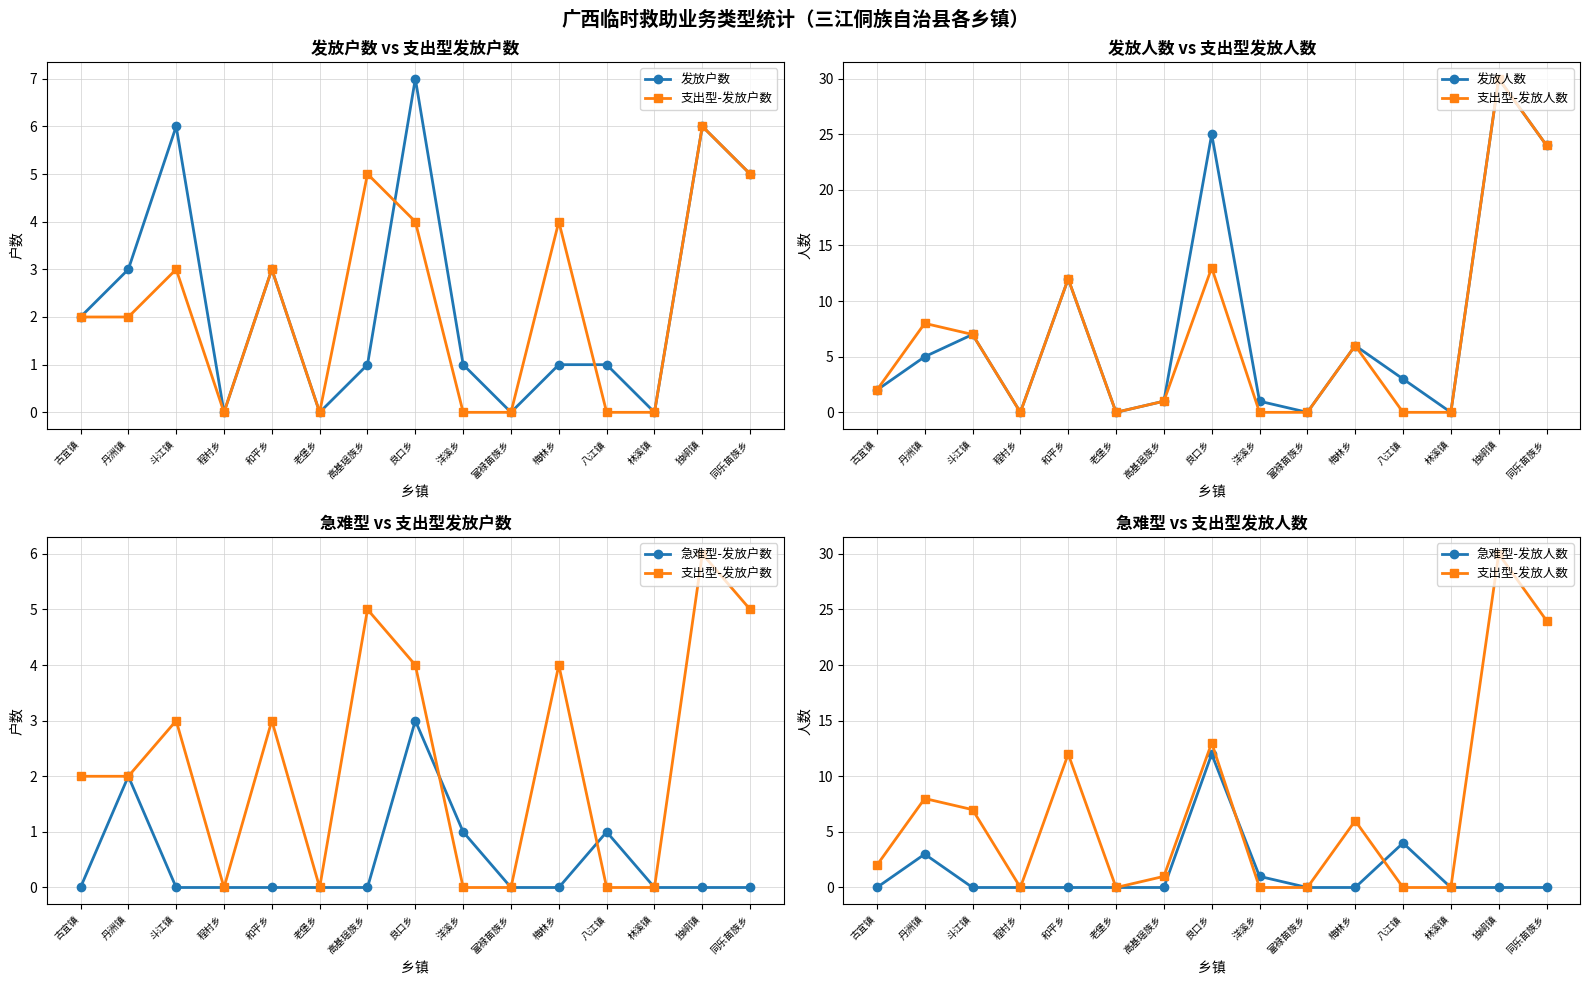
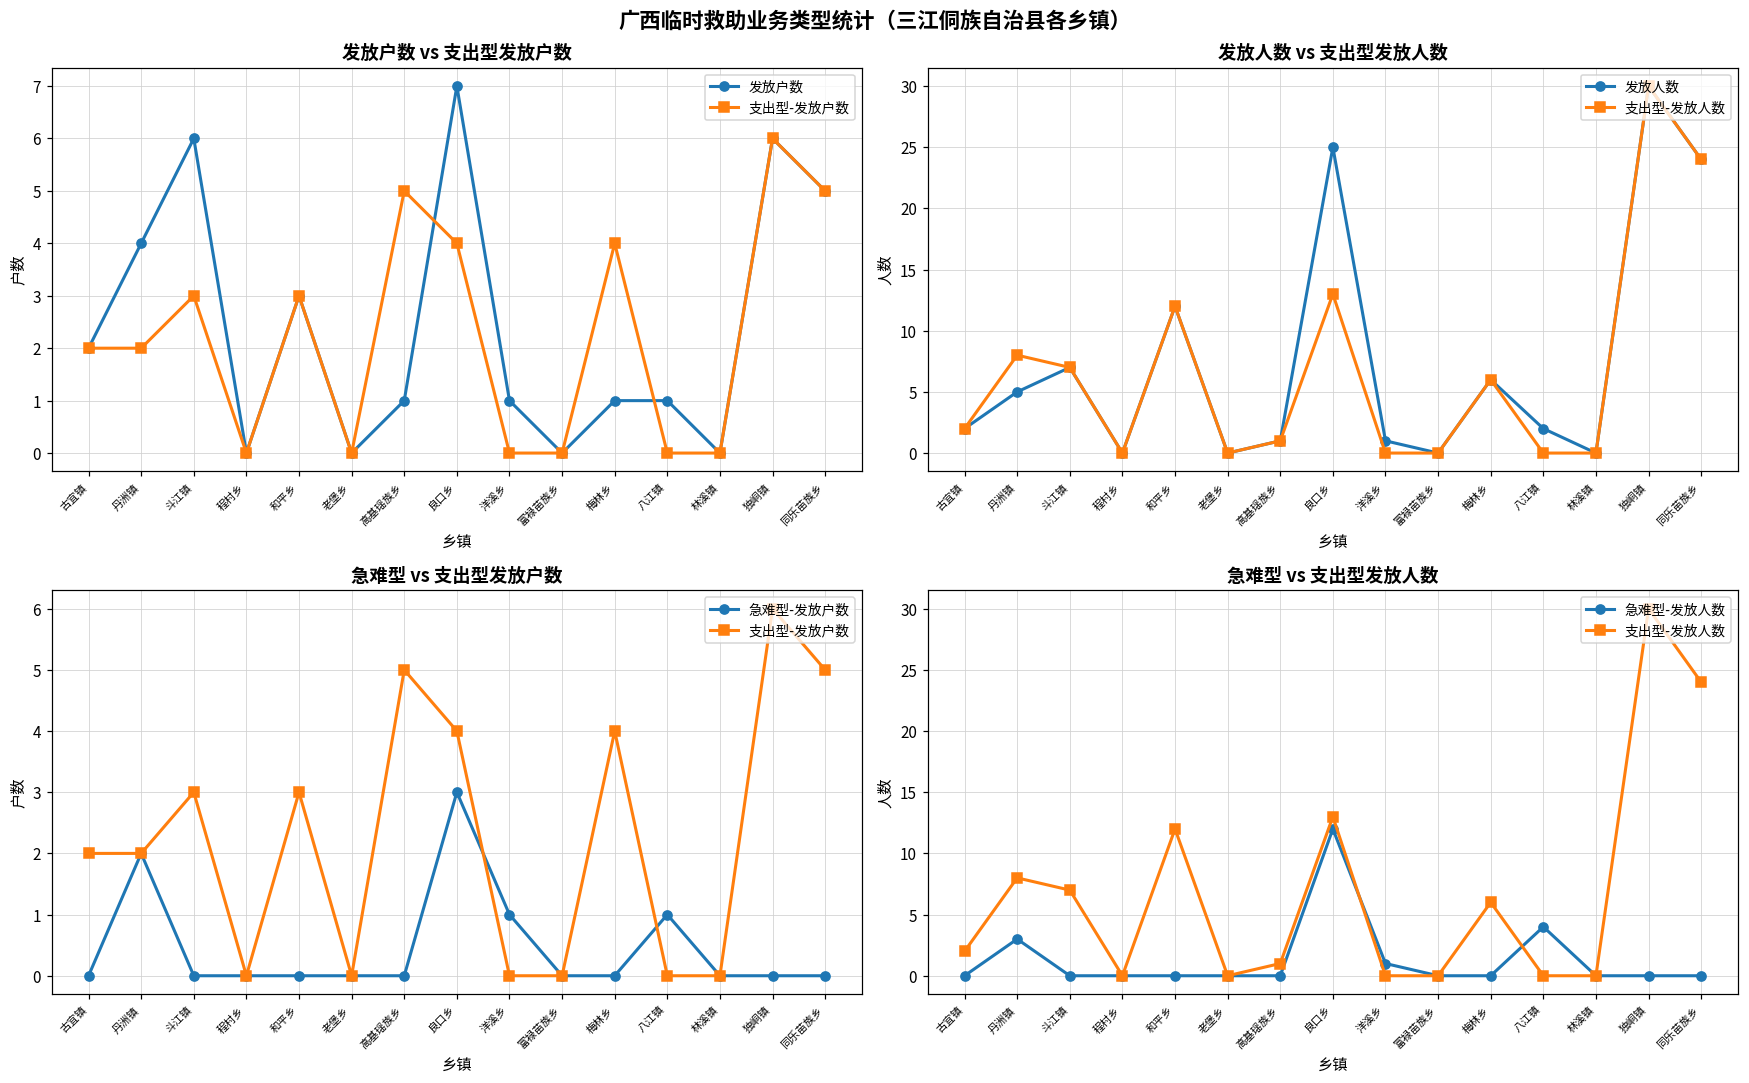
  {
    "发放户数 vs 支出型发放户数": {
      "发放户数": {
-       "丹洲镇": 3,
+       "丹洲镇": 4,
        "斗江镇": 6,
        "高基瑶族乡": 1,
        "良口乡": 7,
        "洋溪乡": 1,
        "梅林乡": 1,
        "八江镇": 1
      },
      "支出型-发放户数": {
        "丹洲镇": 2,
        "斗江镇": 3,
        "高基瑶族乡": 5,
        "良口乡": 4,
        "洋溪乡": 0,
        "梅林乡": 4,
        "八江镇": 0
      }
    },
    "发放人数 vs 支出型发放人数": {
      "发放人数": {
        "丹洲镇": 5,
        "良口乡": 25,
        "洋溪乡": 1,
-       "八江镇": 3
+       "八江镇": 2
      },
      "支出型-发放人数": {
        "丹洲镇": 8,
        "良口乡": 13,
        "洋溪乡": 0,
        "八江镇": 0
      }
    },
    "急难型 vs 支出型发放户数": {
      "急难型-发放户数": {
        "古宜镇": 0.0,
        "斗江镇": 0.0,
        "和平乡": 0.0,
        "高基瑶族乡": 0.0,
        "良口乡": 3.0,
        "洋溪乡": 1.0,
        "梅林乡": 0.0,
        "八江镇": 1.0,
        "独峒镇": 0.0,
        "同乐苗族乡": 0.0
      },
      "支出型-发放户数": {
        "古宜镇": 2.0,
        "斗江镇": 3.0,
        "和平乡": 3.0,
        "高基瑶族乡": 5.0,
        "良口乡": 4.0,
        "洋溪乡": 0.0,
        "梅林乡": 4.0,
        "八江镇": 0.0,
        "同乐苗族乡": 5.0
      }
    },
    "急难型 vs 支出型发放人数": {
      "急难型-发放人数": {
        "古宜镇": 0.0,
        "丹洲镇": 3.0,
        "斗江镇": 0.0,
        "和平乡": 0.0,
        "高基瑶族乡": 0.0,
        "良口乡": 12.0,
        "洋溪乡": 1.0,
        "梅林乡": 0.0,
        "八江镇": 4.0,
        "独峒镇": 0.0,
        "同乐苗族乡": 0.0
      },
      "支出型-发放人数": {
        "古宜镇": 2.0,
        "丹洲镇": 8.0,
        "斗江镇": 7.0,
        "和平乡": 12.0,
        "高基瑶族乡": 1.0,
        "良口乡": 13.0,
        "洋溪乡": 0.0,
        "梅林乡": 6.0,
        "八江镇": 0.0,
        "同乐苗族乡": 24.0
      }
    }
  }
